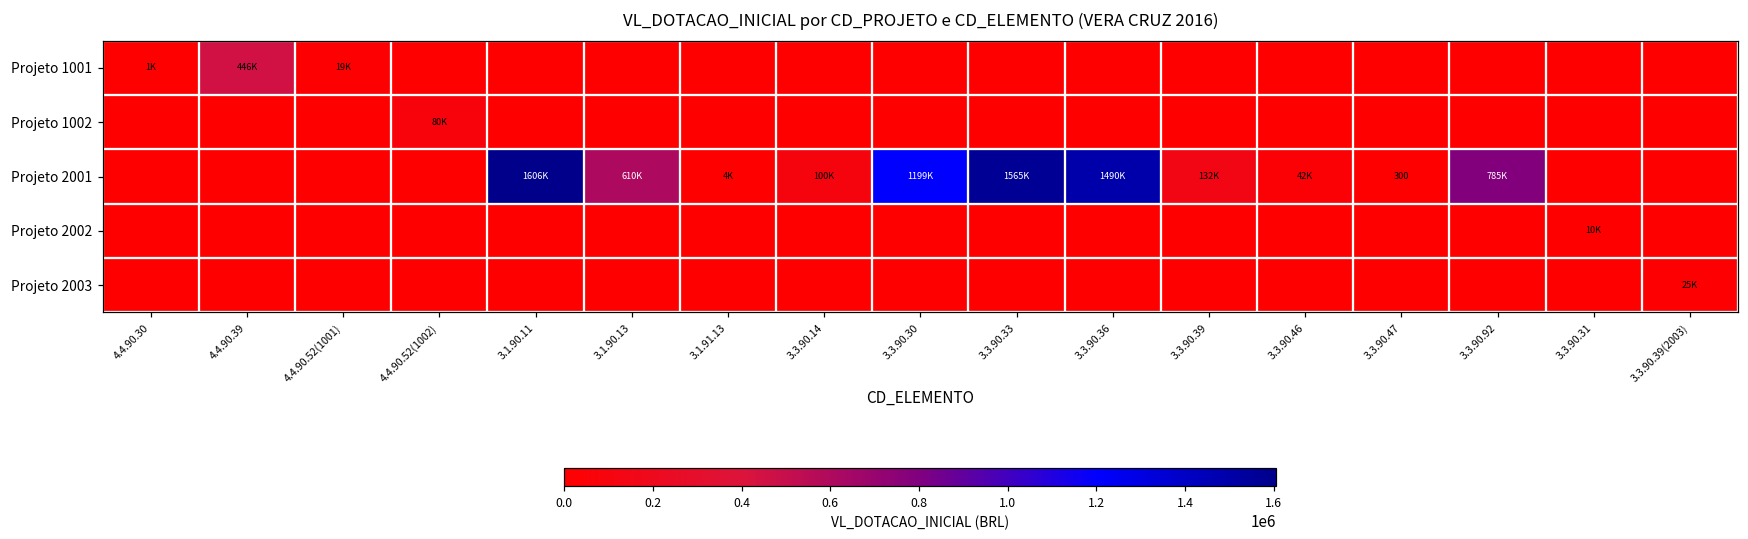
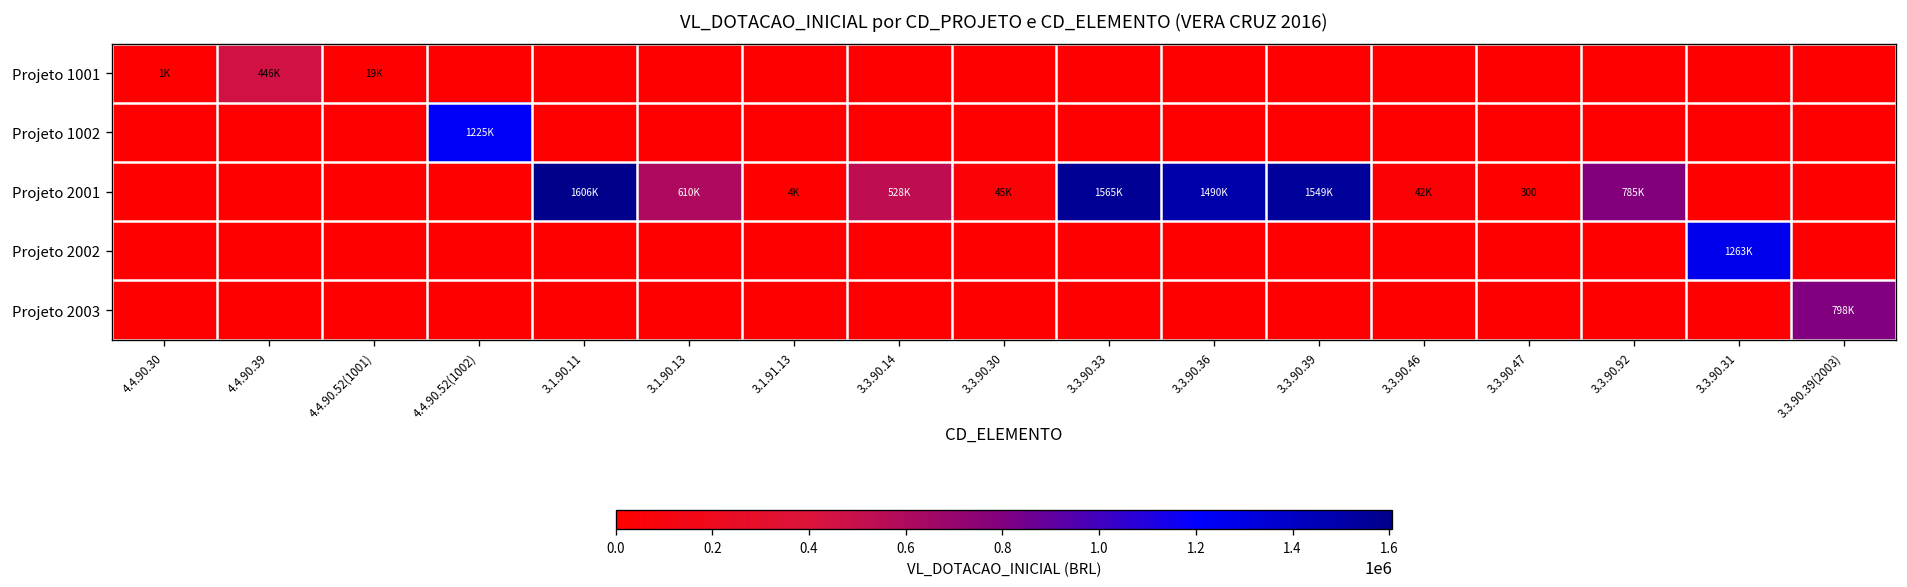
  {
    "Projeto 1001": {
      "4.4.90.30": "1K",
      "4.4.90.39": "446K",
      "4.4.90.52(1001)": "19K"
    },
    "Projeto 1002": {
-     "4.4.90.52(1002)": "80K"
+     "4.4.90.52(1002)": "1225K"
    },
    "Projeto 2001": {
      "3.1.90.11": "1606K",
      "3.1.90.13": "610K",
      "3.1.91.13": "4K",
-     "3.3.90.14": "100K",
-     "3.3.90.30": "1199K",
+     "3.3.90.14": "528K",
+     "3.3.90.30": "45K",
      "3.3.90.33": "1565K",
      "3.3.90.36": "1490K",
-     "3.3.90.39": "132K",
+     "3.3.90.39": "1549K",
      "3.3.90.46": "42K",
      "3.3.90.47": "300",
      "3.3.90.92": "785K"
    },
    "Projeto 2002": {
-     "3.3.90.31": "10K"
+     "3.3.90.31": "1263K"
    },
    "Projeto 2003": {
-     "3.3.90.39(2003)": "25K"
+     "3.3.90.39(2003)": "798K"
    }
  }
